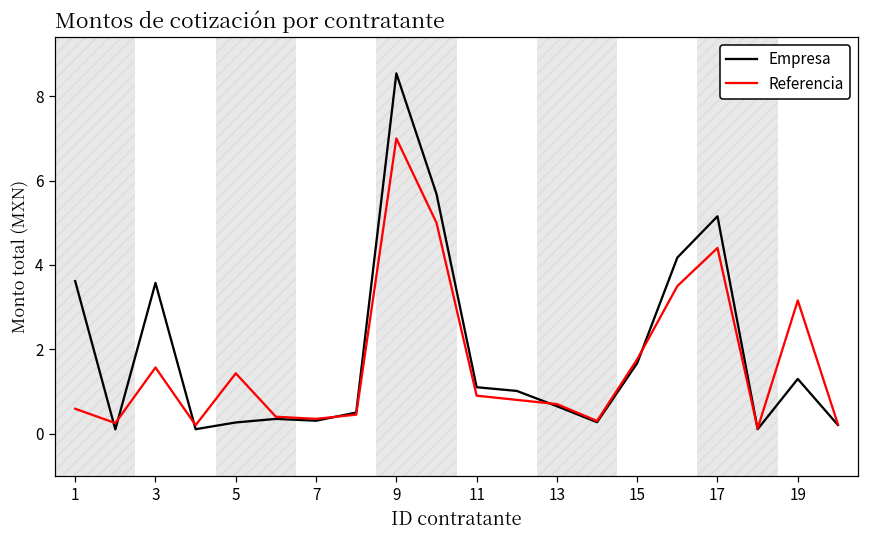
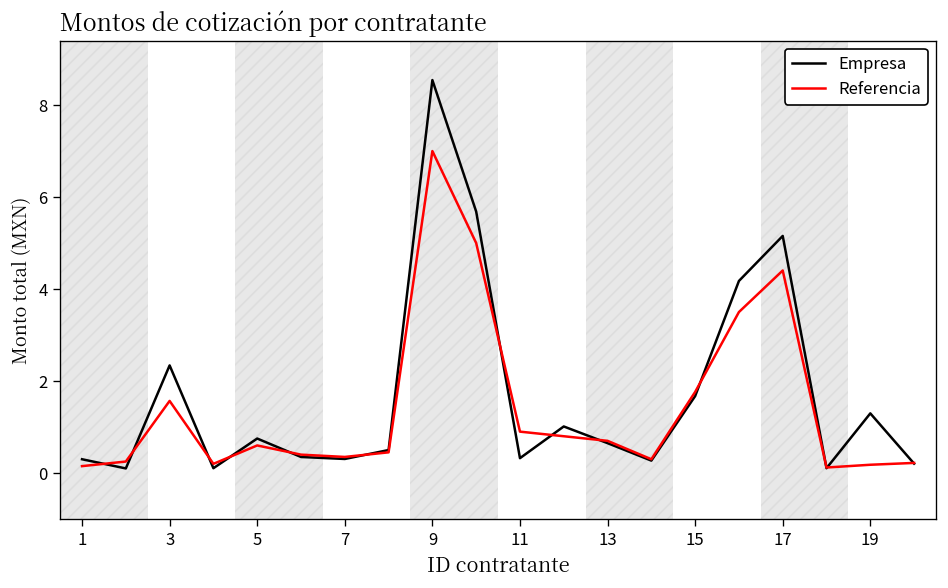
  {
    "Empresa": {
-     "1": 3.6,
-     "3": 3.6,
-     "5": 0.3,
+     "1": 0.3,
+     "3": 2.3,
+     "5": 0.8,
      "9": 8.5,
-     "11": 1.1,
+     "11": 0.3,
      "15": 1.7,
      "17": 5.2,
      "19": 1.3
    },
    "Referencia": {
-     "1": 0.6,
+     "1": 0.2,
      "3": 1.6,
-     "5": 1.4,
+     "5": 0.6,
      "9": 7.0,
      "11": 0.9,
      "15": 1.8,
      "17": 4.4,
-     "19": 3.2
+     "19": 0.2
    }
  }
